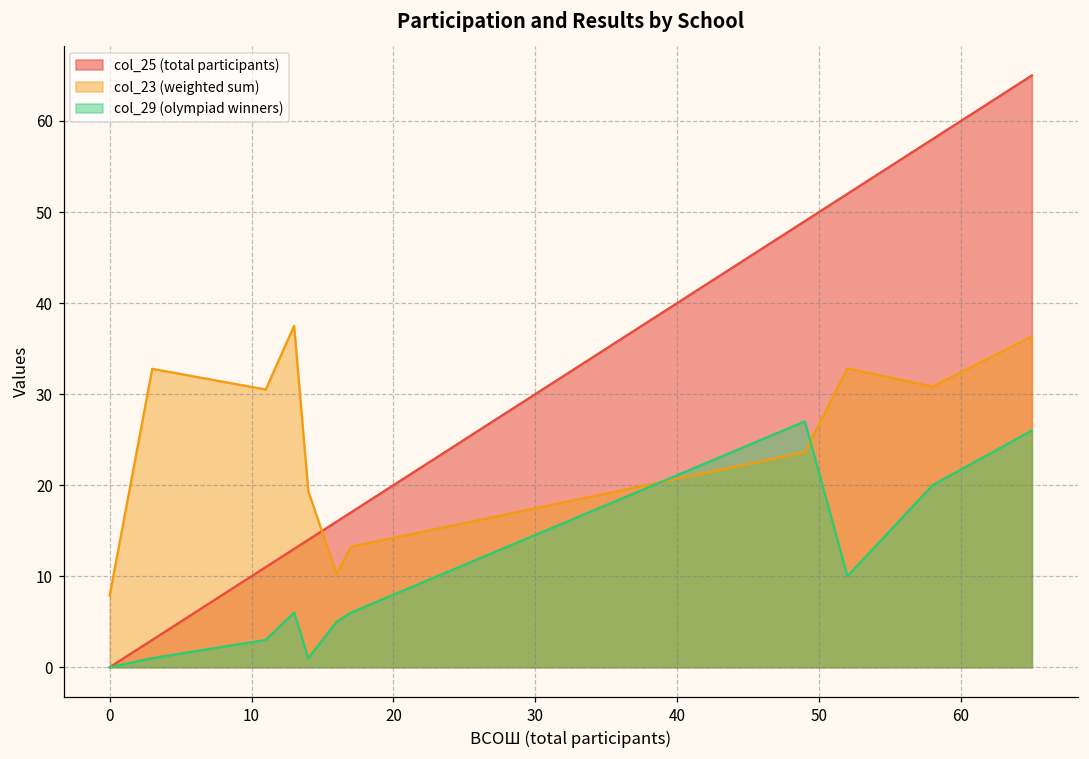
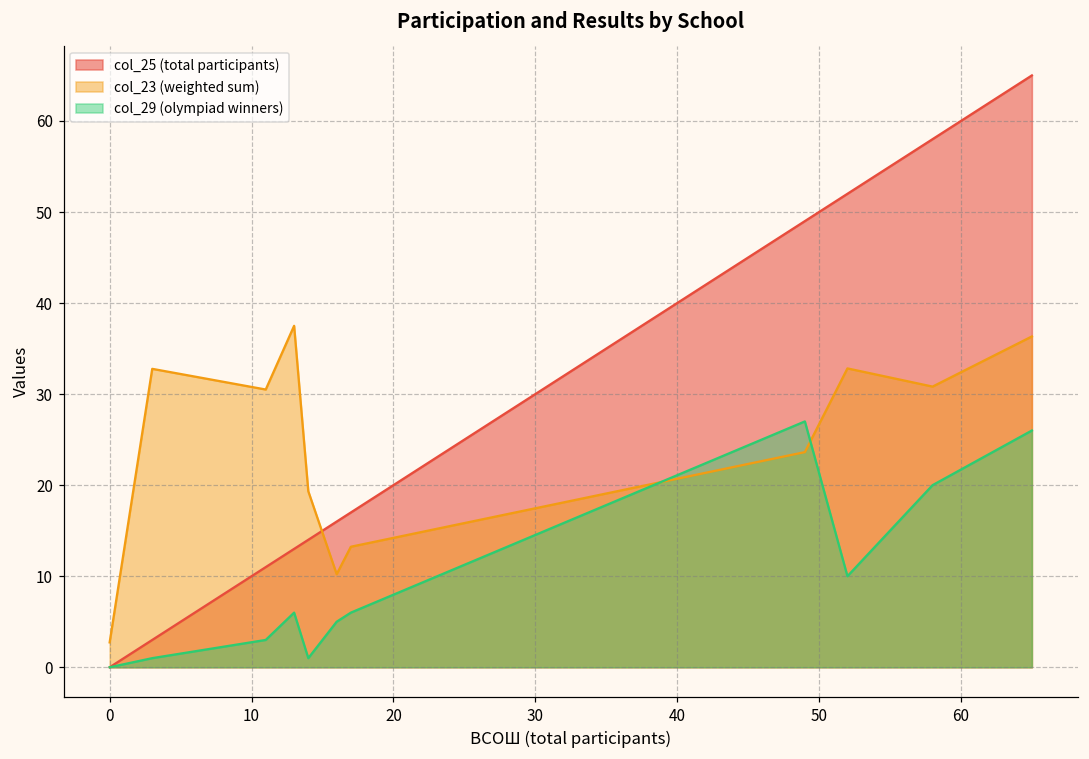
  {
    "col_23 (weighted sum)": {
-     "0": 8
+     "0": 3
    }
  }
